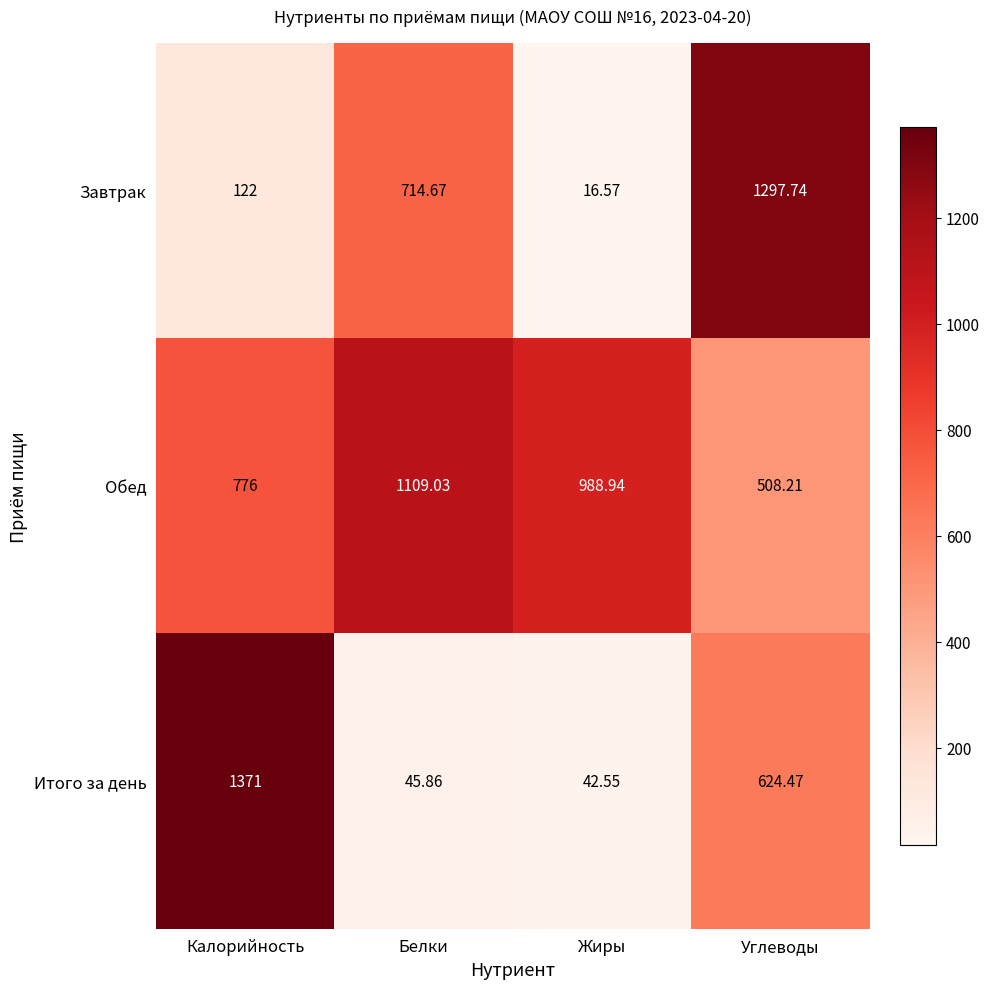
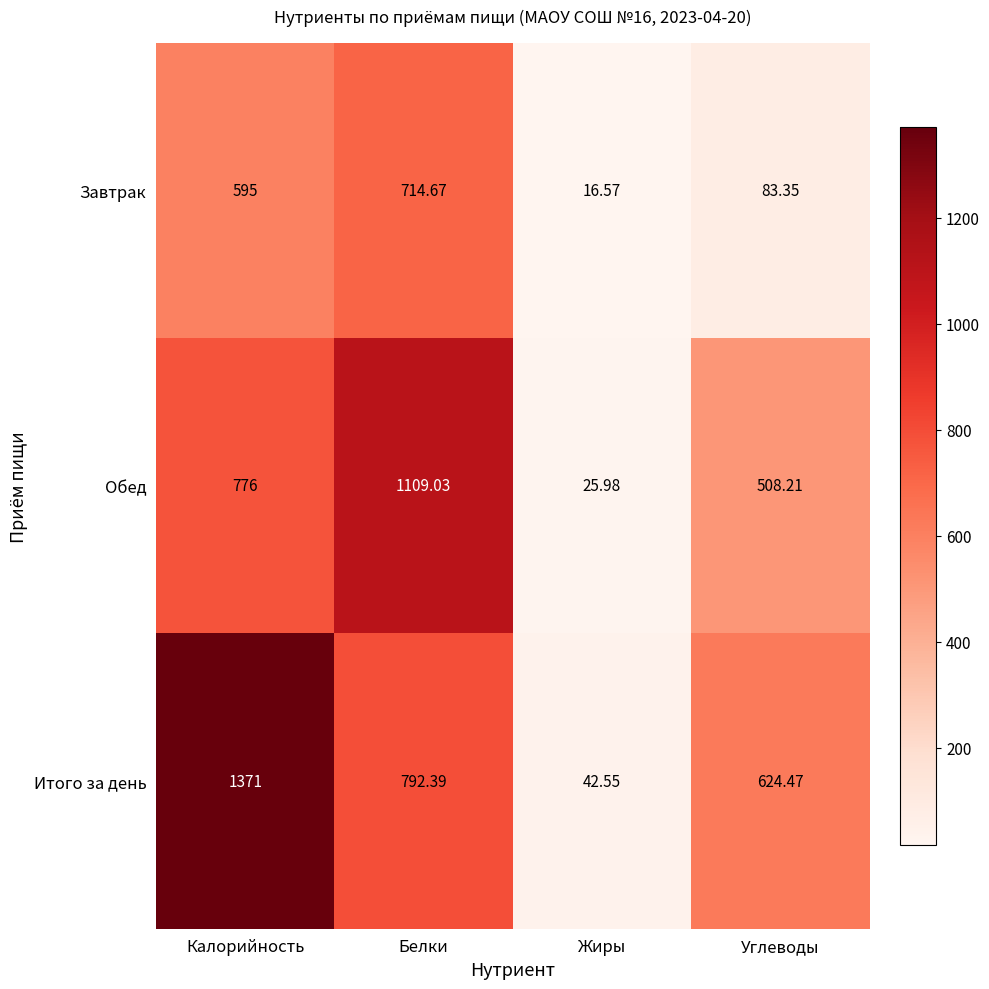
  {
    "Завтрак": {
-     "Калорийность": 122,
+     "Калорийность": 595,
      "Белки": 714.67,
      "Жиры": 16.57,
-     "Углеводы": 1297.74
+     "Углеводы": 83.35
    },
    "Обед": {
      "Калорийность": 776,
      "Белки": 1109.03,
-     "Жиры": 988.94,
+     "Жиры": 25.98,
      "Углеводы": 508.21
    },
    "Итого за день": {
      "Калорийность": 1371,
-     "Белки": 45.86,
+     "Белки": 792.39,
      "Жиры": 42.55,
      "Углеводы": 624.47
    }
  }
